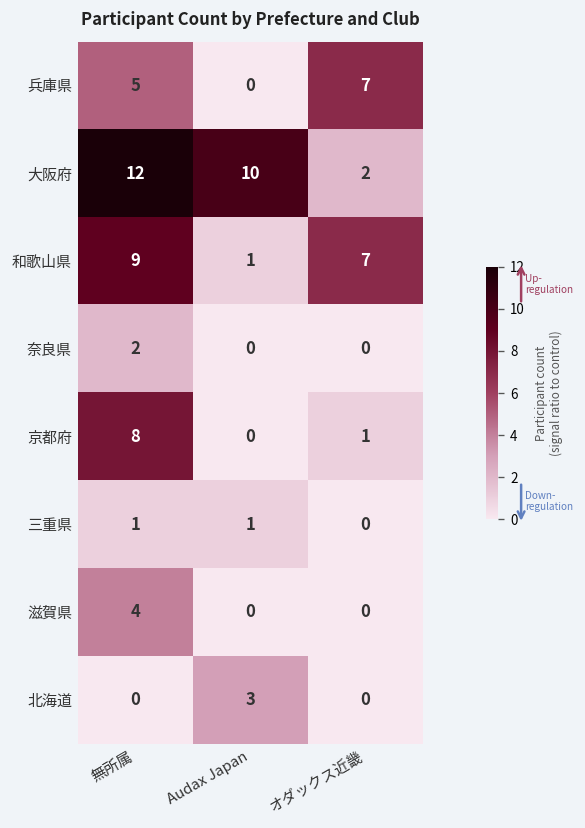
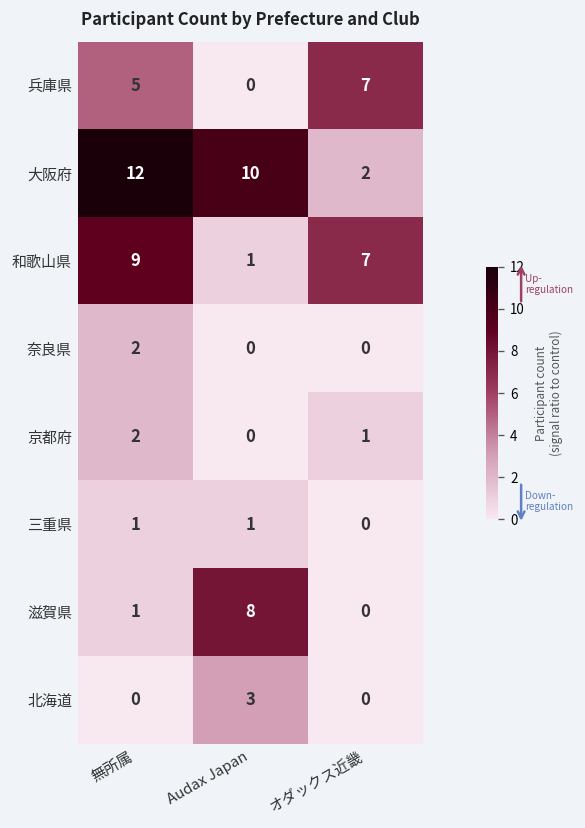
  {
    "兵庫県": {
      "無所属": 5,
      "Audax Japan": 0,
      "オダックス近畿": 7
    },
    "大阪府": {
      "無所属": 12,
      "Audax Japan": 10,
      "オダックス近畿": 2
    },
    "和歌山県": {
      "無所属": 9,
      "Audax Japan": 1,
      "オダックス近畿": 7
    },
    "奈良県": {
      "無所属": 2,
      "Audax Japan": 0,
      "オダックス近畿": 0
    },
    "京都府": {
-     "無所属": 8,
+     "無所属": 2,
      "Audax Japan": 0,
      "オダックス近畿": 1
    },
    "三重県": {
      "無所属": 1,
      "Audax Japan": 1,
      "オダックス近畿": 0
    },
    "滋賀県": {
-     "無所属": 4,
-     "Audax Japan": 0,
+     "無所属": 1,
+     "Audax Japan": 8,
      "オダックス近畿": 0
    },
    "北海道": {
      "無所属": 0,
      "Audax Japan": 3,
      "オダックス近畿": 0
    }
  }
